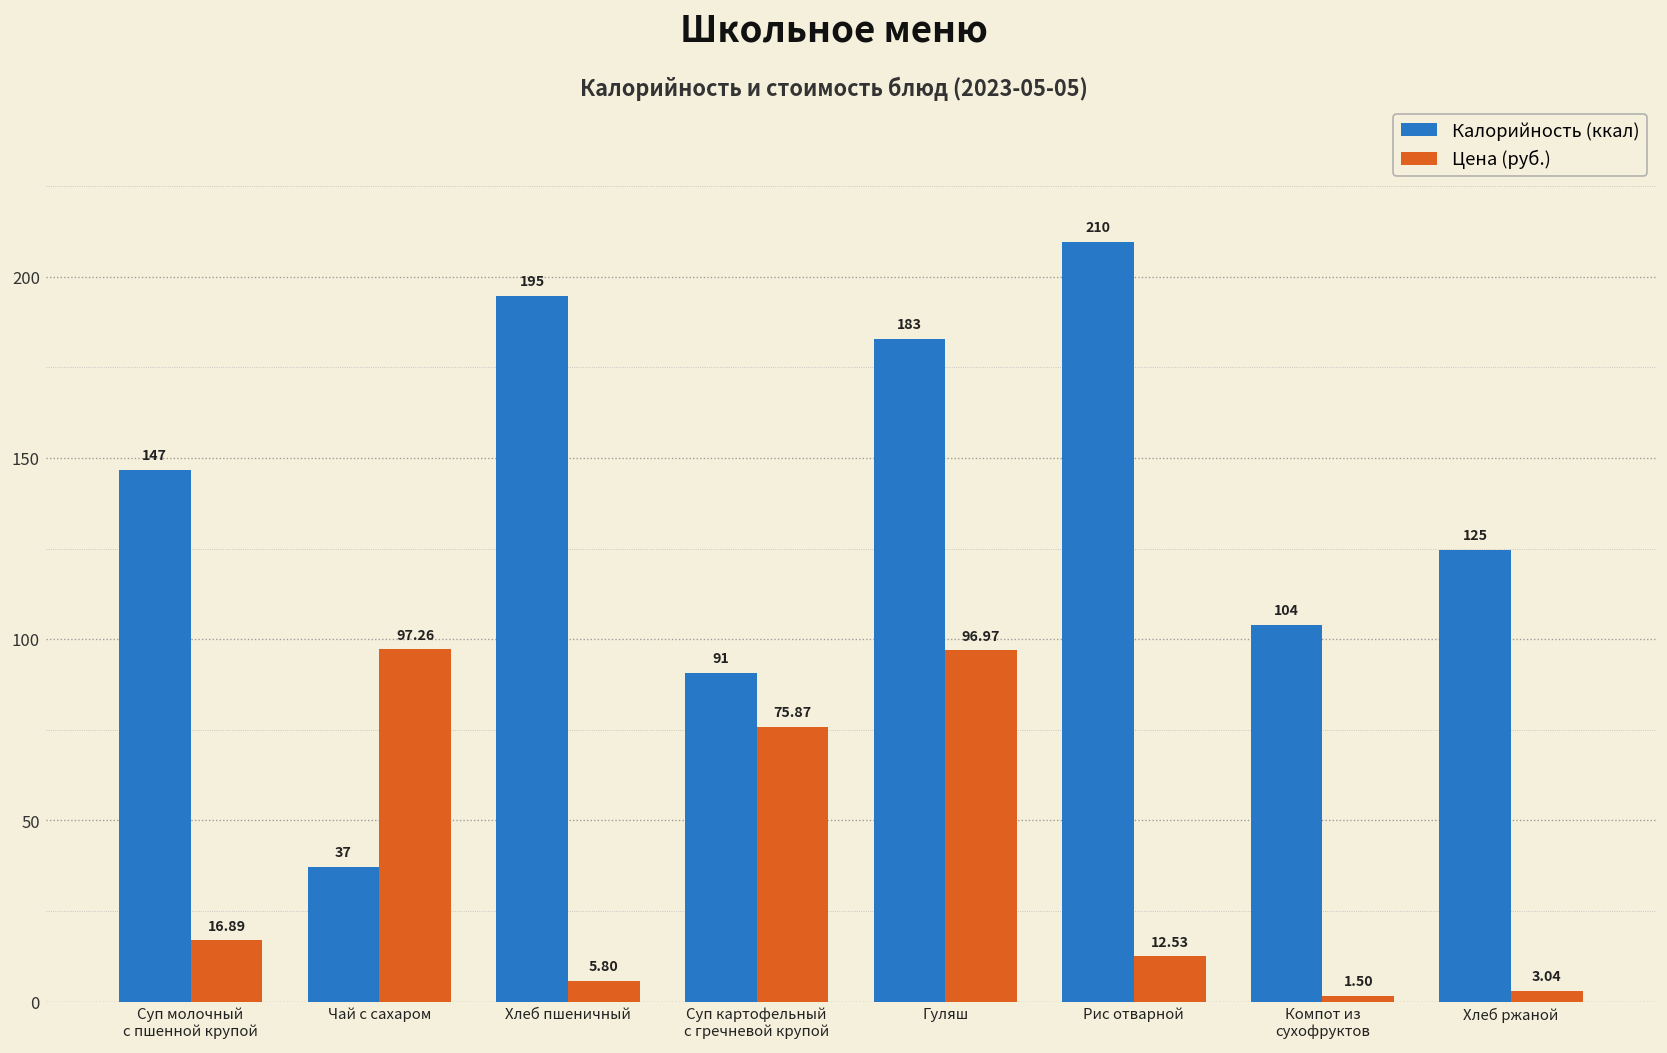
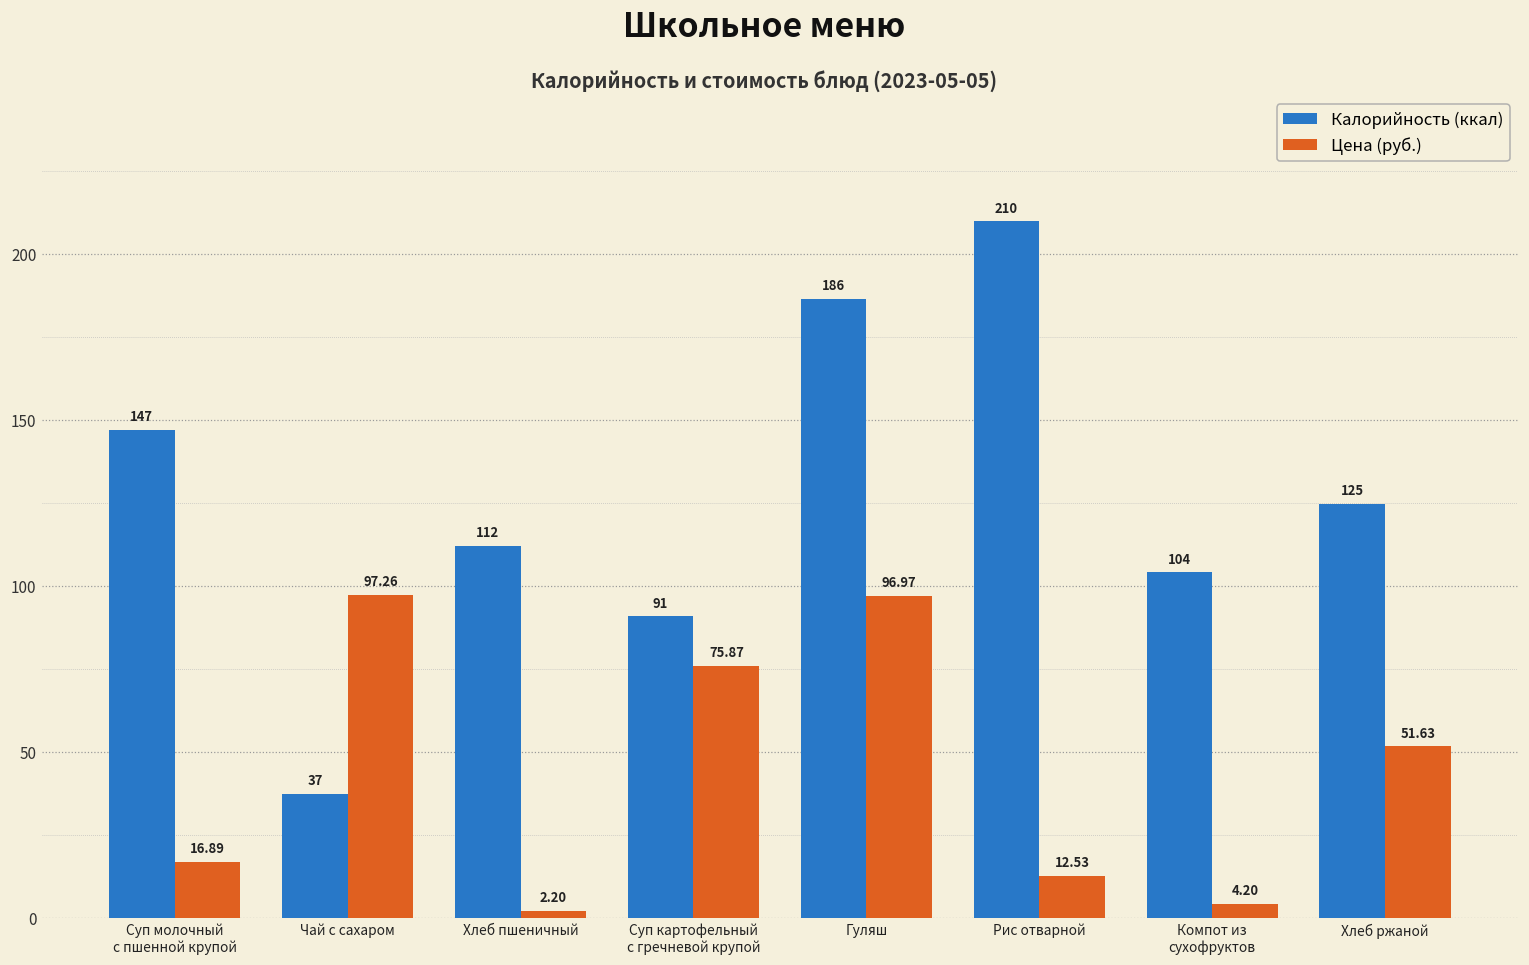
  {
    "Калорийность (ккал)": {
      "Суп молочный с пшенной крупой": 147,
      "Чай с сахаром": 37,
-     "Хлеб пшеничный": 195,
+     "Хлеб пшеничный": 112,
      "Суп картофельный с гречневой крупой": 91,
-     "Гуляш": 183,
+     "Гуляш": 186,
      "Рис отварной": 210,
      "Компот из сухофруктов": 104,
      "Хлеб ржаной": 125
    },
    "Цена (руб.)": {
      "Суп молочный с пшенной крупой": 16.89,
      "Чай с сахаром": 97.26,
-     "Хлеб пшеничный": 5.80,
+     "Хлеб пшеничный": 2.20,
      "Суп картофельный с гречневой крупой": 75.87,
      "Гуляш": 96.97,
      "Рис отварной": 12.53,
-     "Компот из сухофруктов": 1.50,
-     "Хлеб ржаной": 3.04
+     "Компот из сухофруктов": 4.20,
+     "Хлеб ржаной": 51.63
    }
  }
